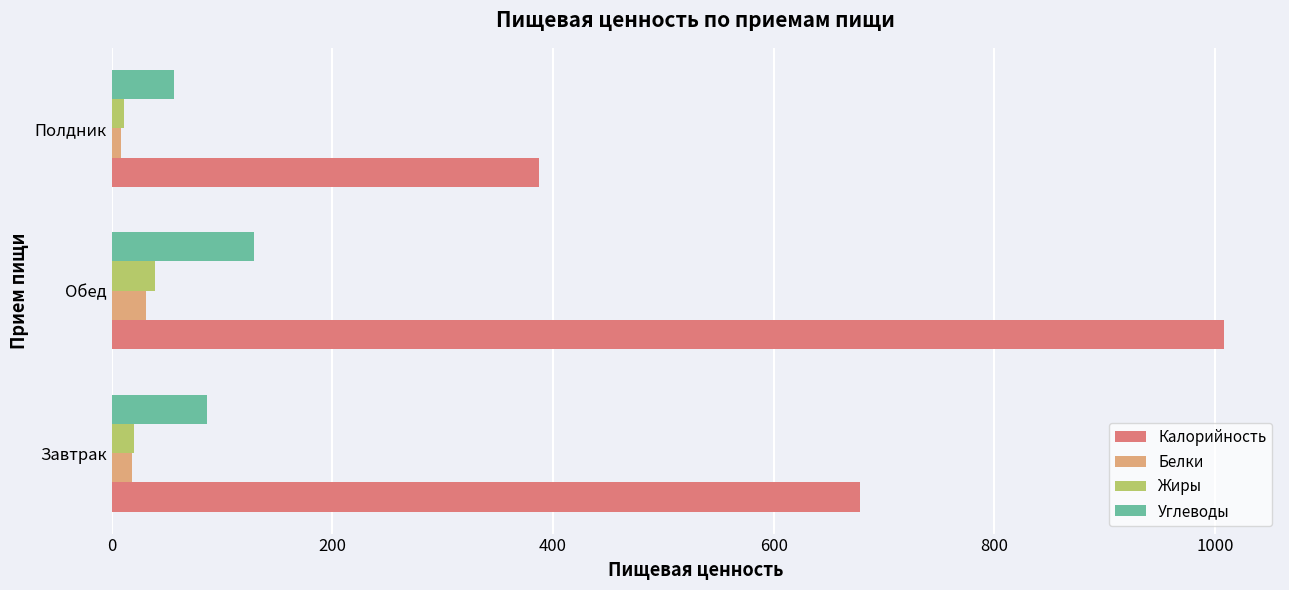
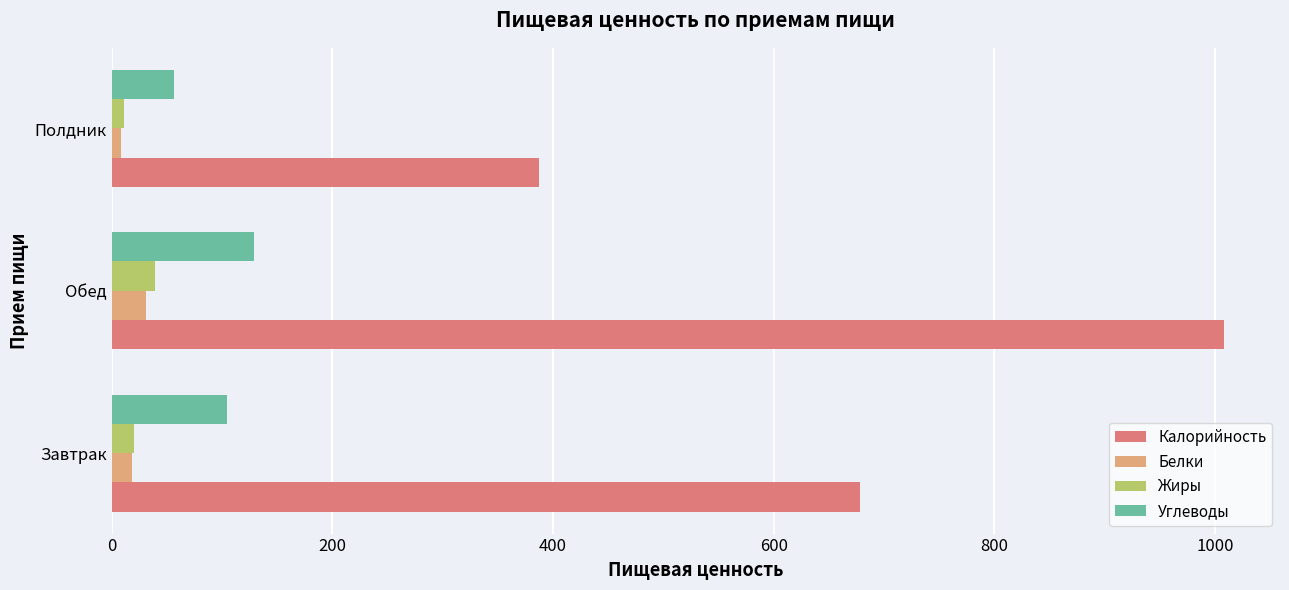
  {
    "Углеводы": {
      "Полдник": 57,
      "Обед": 129,
-     "Завтрак": 87
+     "Завтрак": 105
    }
  }
